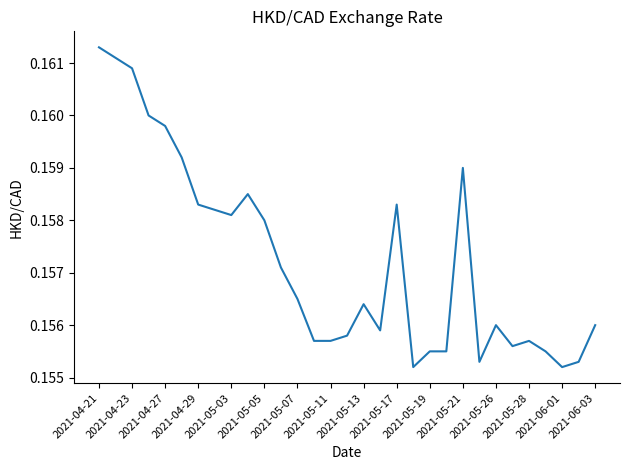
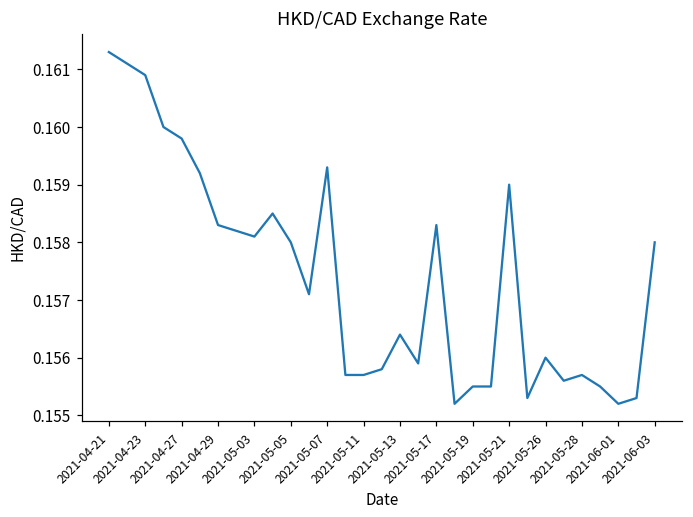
  {
    "2021-04-21": 0.1613,
    "2021-04-23": 0.1609,
    "2021-04-27": 0.1598,
    "2021-04-29": 0.1583,
    "2021-05-03": 0.1581,
    "2021-05-05": 0.1580,
-   "2021-05-07": 0.1565,
+   "2021-05-07": 0.1593,
    "2021-05-11": 0.1557,
    "2021-05-13": 0.1564,
    "2021-05-17": 0.1583,
    "2021-05-19": 0.1555,
    "2021-05-21": 0.1590,
    "2021-05-26": 0.1560,
    "2021-05-28": 0.1557,
    "2021-06-01": 0.1552,
-   "2021-06-03": 0.156
+   "2021-06-03": 0.158
  }
